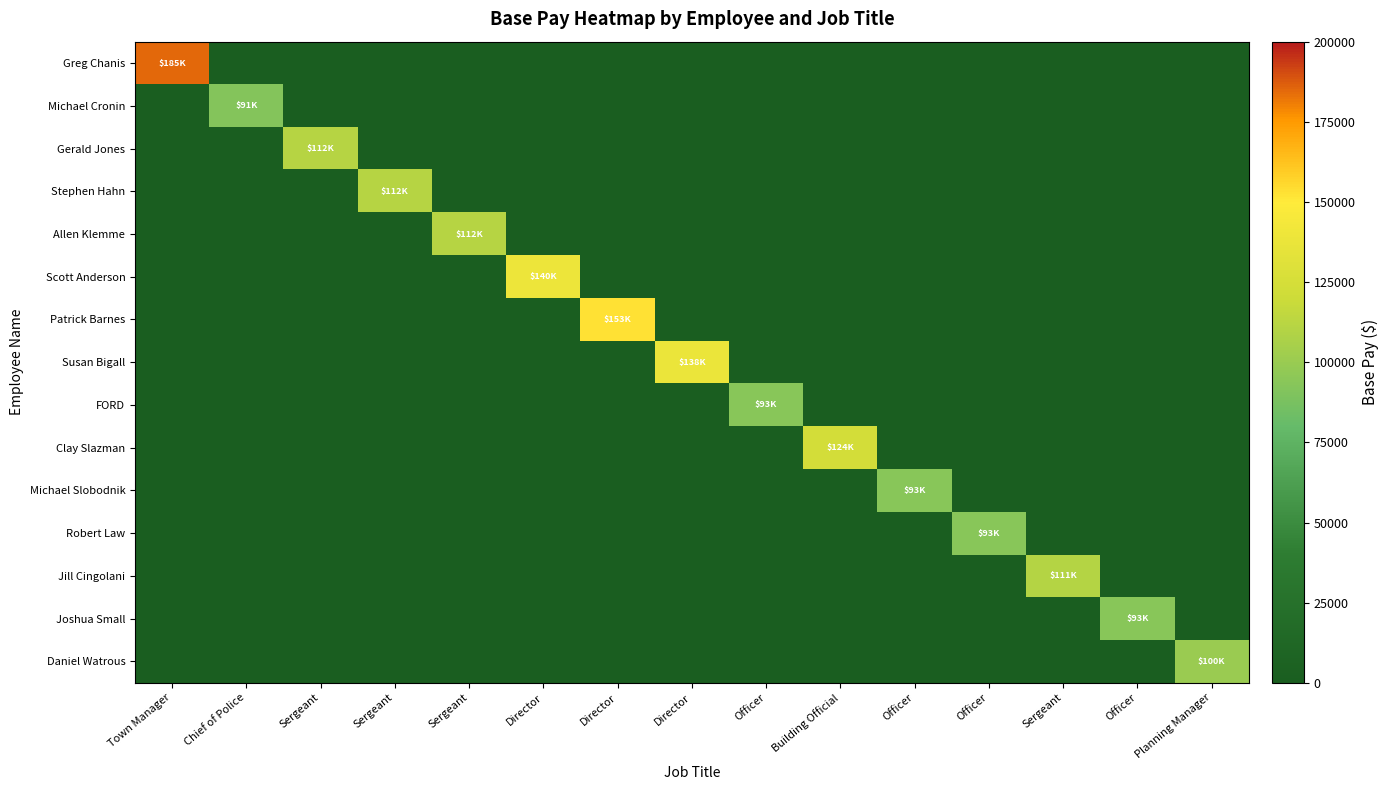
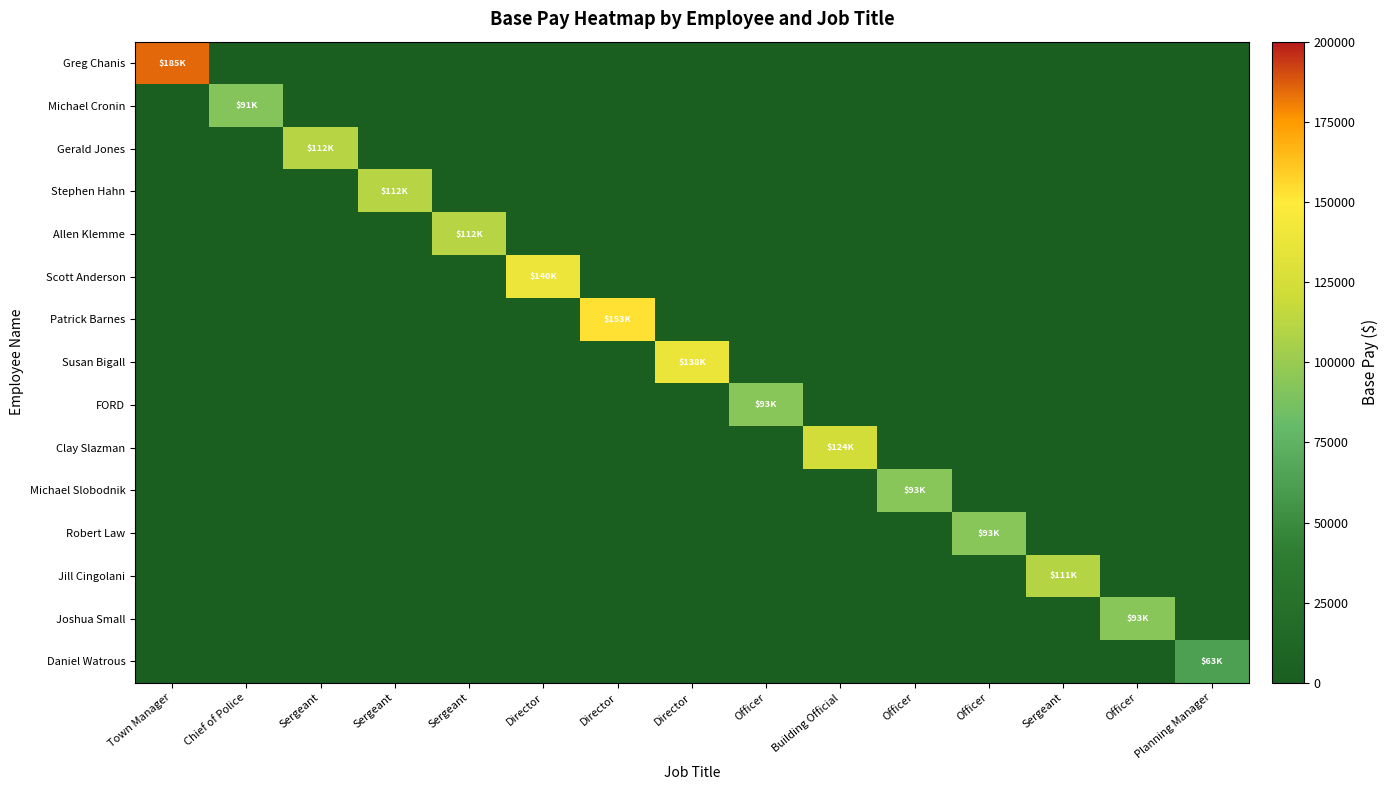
  {
    "Greg Chanis": {
      "Town Manager": "$185K"
    },
    "Michael Cronin": {
      "Chief of Police": "$91K"
    },
    "Clay Slazman": {
      "Building Official": "$124K"
    },
    "Daniel Watrous": {
-     "Planning Manager": "$100K"
+     "Planning Manager": "$63K"
    }
  }
